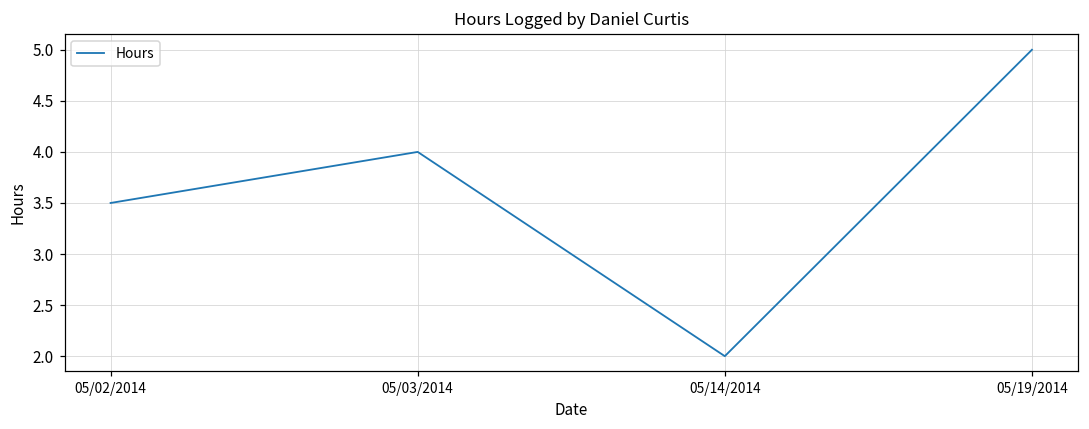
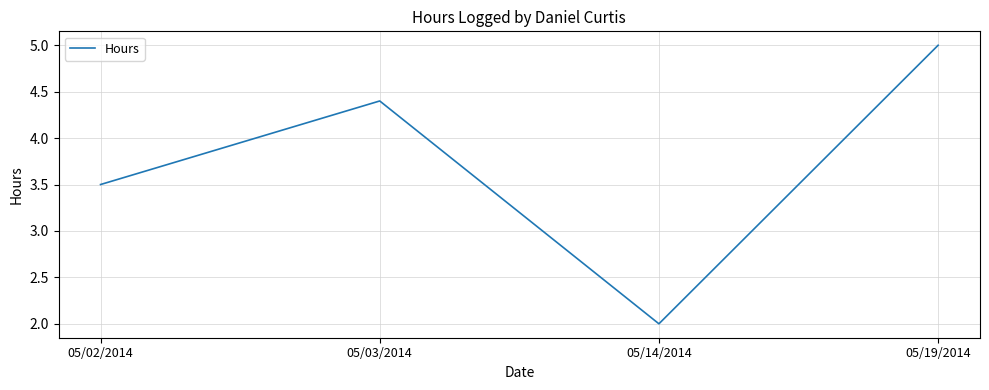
  {
    "05/02/2014": 3.5,
-   "05/03/2014": 4.0,
+   "05/03/2014": 4.4,
    "05/14/2014": 2.0,
    "05/19/2014": 5.0
  }
